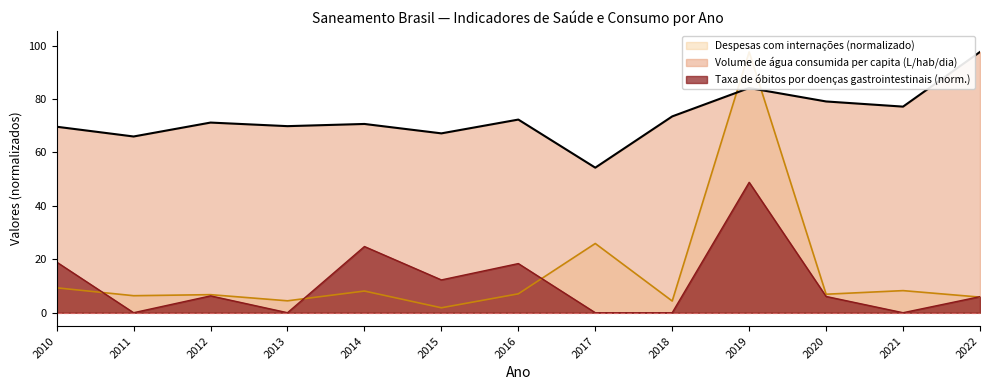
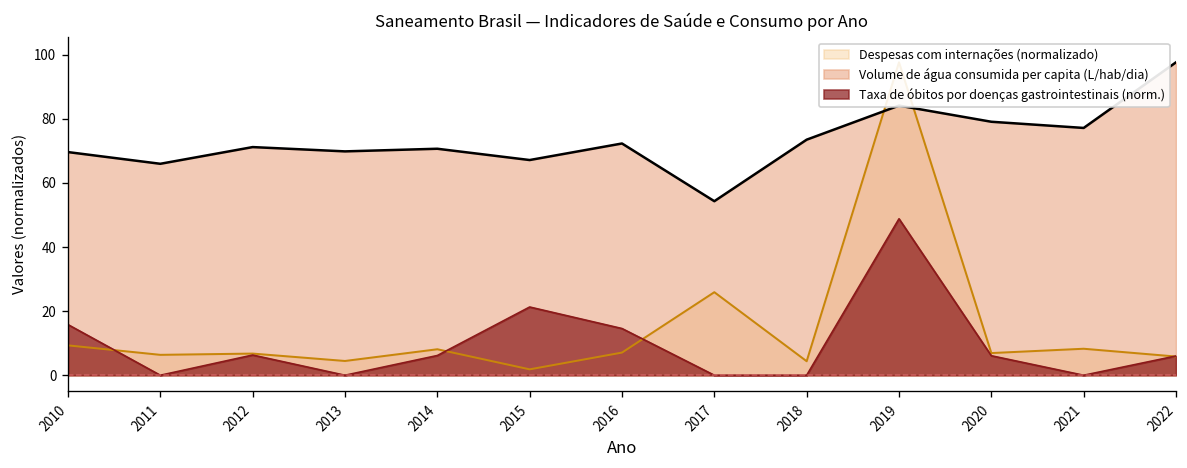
  {
    "Taxa de óbitos por doenças gastrointestinais (norm.)": {
-     "2010": 19,
+     "2010": 16,
      "2011": 0,
      "2013": 0,
-     "2014": 25,
-     "2015": 12,
-     "2016": 18,
+     "2014": 6,
+     "2015": 21,
+     "2016": 15,
      "2017": 0,
      "2018": 0,
      "2019": 49,
      "2021": 0
    }
  }
